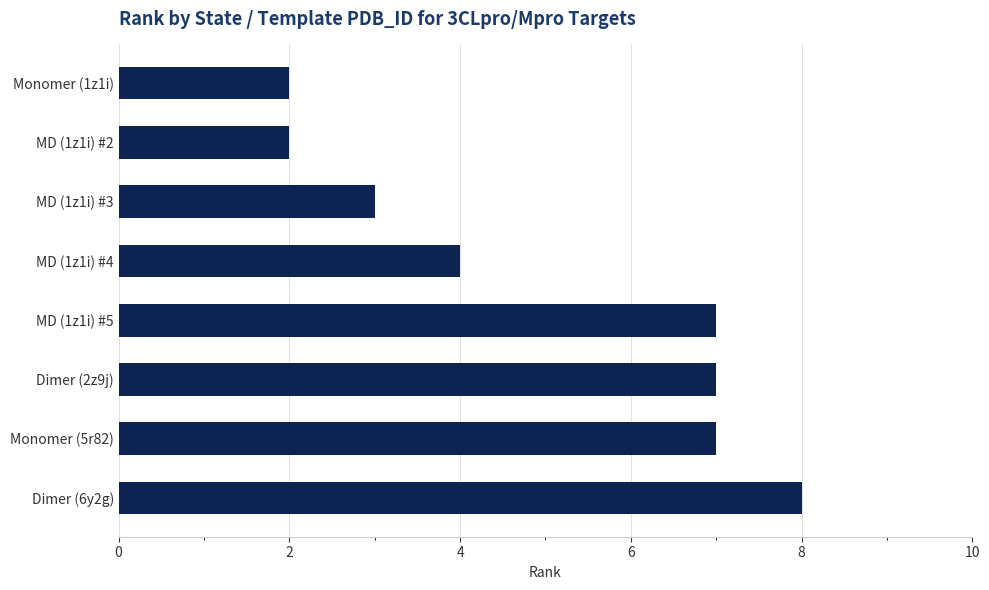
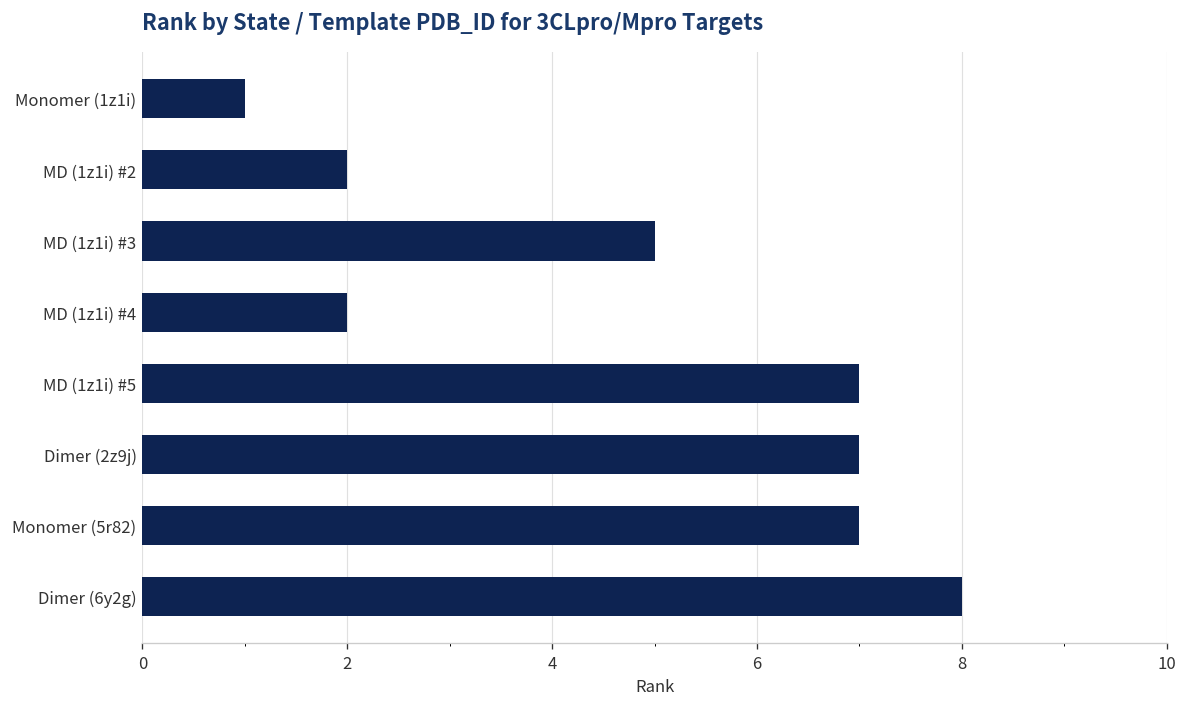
  {
-   "Monomer (1z1i)": 2,
+   "Monomer (1z1i)": 1,
    "MD (1z1i) #2": 2,
-   "MD (1z1i) #3": 3,
-   "MD (1z1i) #4": 4,
+   "MD (1z1i) #3": 5,
+   "MD (1z1i) #4": 2,
    "MD (1z1i) #5": 7,
    "Dimer (2z9j)": 7,
    "Monomer (5r82)": 7,
    "Dimer (6y2g)": 8
  }
